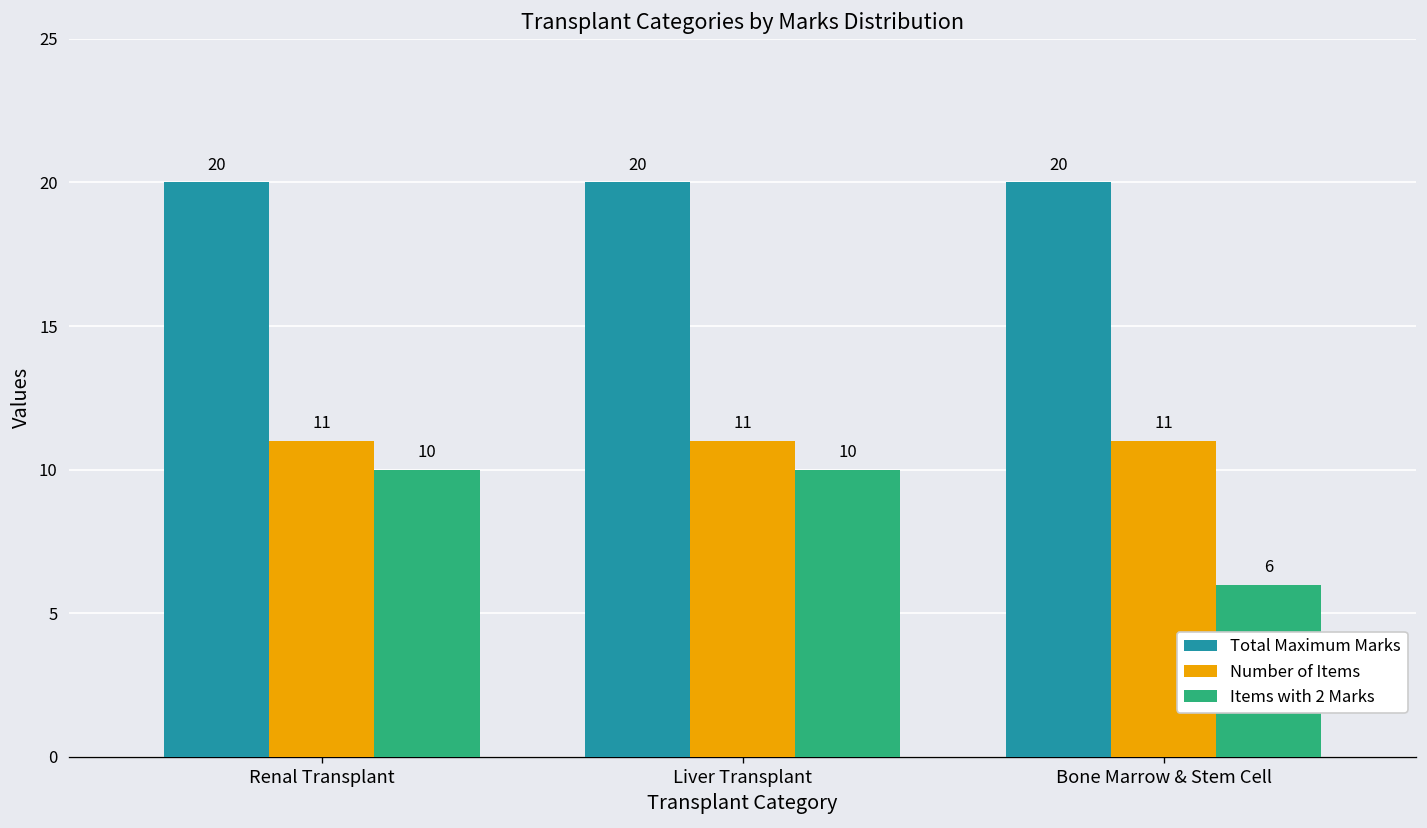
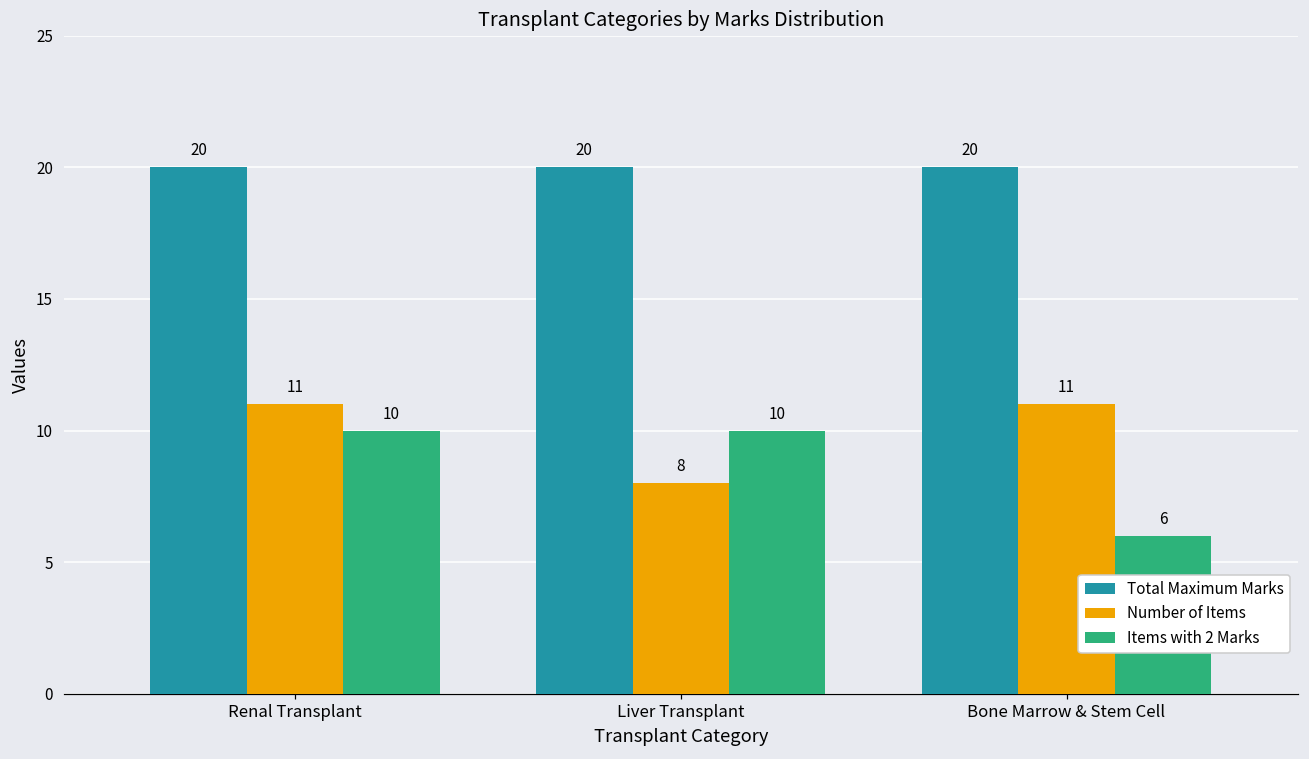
  {
    "Number of Items": {
      "Renal Transplant": 11,
-     "Liver Transplant": 11,
+     "Liver Transplant": 8,
      "Bone Marrow & Stem Cell": 11
    }
  }
